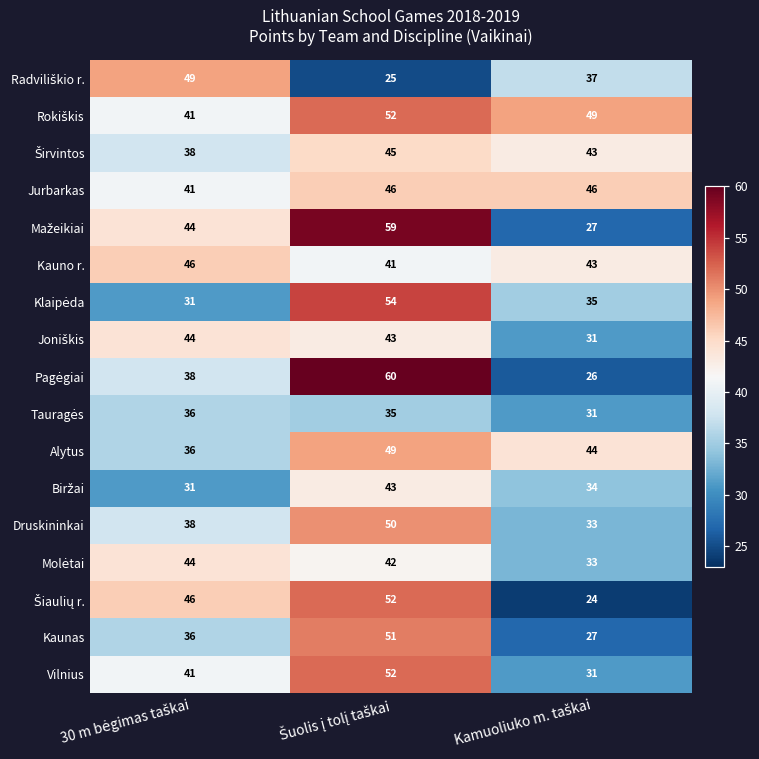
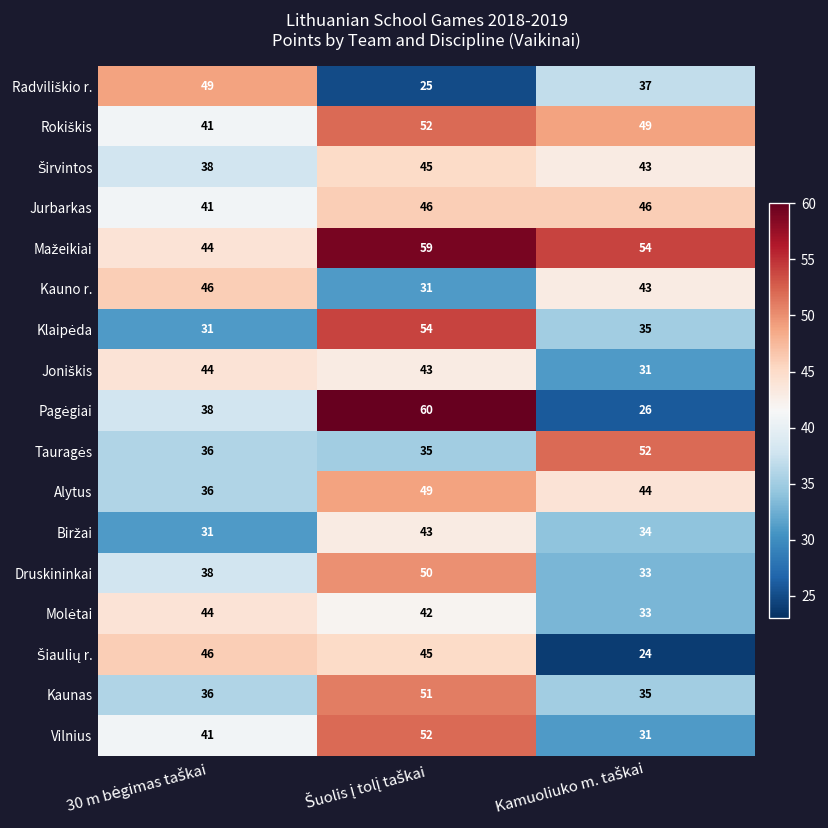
  {
    "Radviliškio r.": {
      "30 m bėgimas taškai": 49,
      "Šuolis į tolį taškai": 25,
      "Kamuoliuko m. taškai": 37
    },
    "Rokiškis": {
      "30 m bėgimas taškai": 41,
      "Šuolis į tolį taškai": 52,
      "Kamuoliuko m. taškai": 49
    },
    "Širvintos": {
      "30 m bėgimas taškai": 38,
      "Šuolis į tolį taškai": 45,
      "Kamuoliuko m. taškai": 43
    },
    "Jurbarkas": {
      "30 m bėgimas taškai": 41,
      "Šuolis į tolį taškai": 46,
      "Kamuoliuko m. taškai": 46
    },
    "Mažeikiai": {
      "30 m bėgimas taškai": 44,
      "Šuolis į tolį taškai": 59,
-     "Kamuoliuko m. taškai": 27
+     "Kamuoliuko m. taškai": 54
    },
    "Kauno r.": {
      "30 m bėgimas taškai": 46,
-     "Šuolis į tolį taškai": 41,
+     "Šuolis į tolį taškai": 31,
      "Kamuoliuko m. taškai": 43
    },
    "Klaipėda": {
      "30 m bėgimas taškai": 31,
      "Šuolis į tolį taškai": 54,
      "Kamuoliuko m. taškai": 35
    },
    "Joniškis": {
      "30 m bėgimas taškai": 44,
      "Šuolis į tolį taškai": 43,
      "Kamuoliuko m. taškai": 31
    },
    "Pagėgiai": {
      "30 m bėgimas taškai": 38,
      "Šuolis į tolį taškai": 60,
      "Kamuoliuko m. taškai": 26
    },
    "Tauragės": {
      "30 m bėgimas taškai": 36,
      "Šuolis į tolį taškai": 35,
-     "Kamuoliuko m. taškai": 31
+     "Kamuoliuko m. taškai": 52
    },
    "Alytus": {
      "30 m bėgimas taškai": 36,
      "Šuolis į tolį taškai": 49,
      "Kamuoliuko m. taškai": 44
    },
    "Biržai": {
      "30 m bėgimas taškai": 31,
      "Šuolis į tolį taškai": 43,
      "Kamuoliuko m. taškai": 34
    },
    "Druskininkai": {
      "30 m bėgimas taškai": 38,
      "Šuolis į tolį taškai": 50,
      "Kamuoliuko m. taškai": 33
    },
    "Molėtai": {
      "30 m bėgimas taškai": 44,
      "Šuolis į tolį taškai": 42,
      "Kamuoliuko m. taškai": 33
    },
    "Šiaulių r.": {
      "30 m bėgimas taškai": 46,
-     "Šuolis į tolį taškai": 52,
+     "Šuolis į tolį taškai": 45,
      "Kamuoliuko m. taškai": 24
    },
    "Kaunas": {
      "30 m bėgimas taškai": 36,
      "Šuolis į tolį taškai": 51,
-     "Kamuoliuko m. taškai": 27
+     "Kamuoliuko m. taškai": 35
    },
    "Vilnius": {
      "30 m bėgimas taškai": 41,
      "Šuolis į tolį taškai": 52,
      "Kamuoliuko m. taškai": 31
    }
  }
